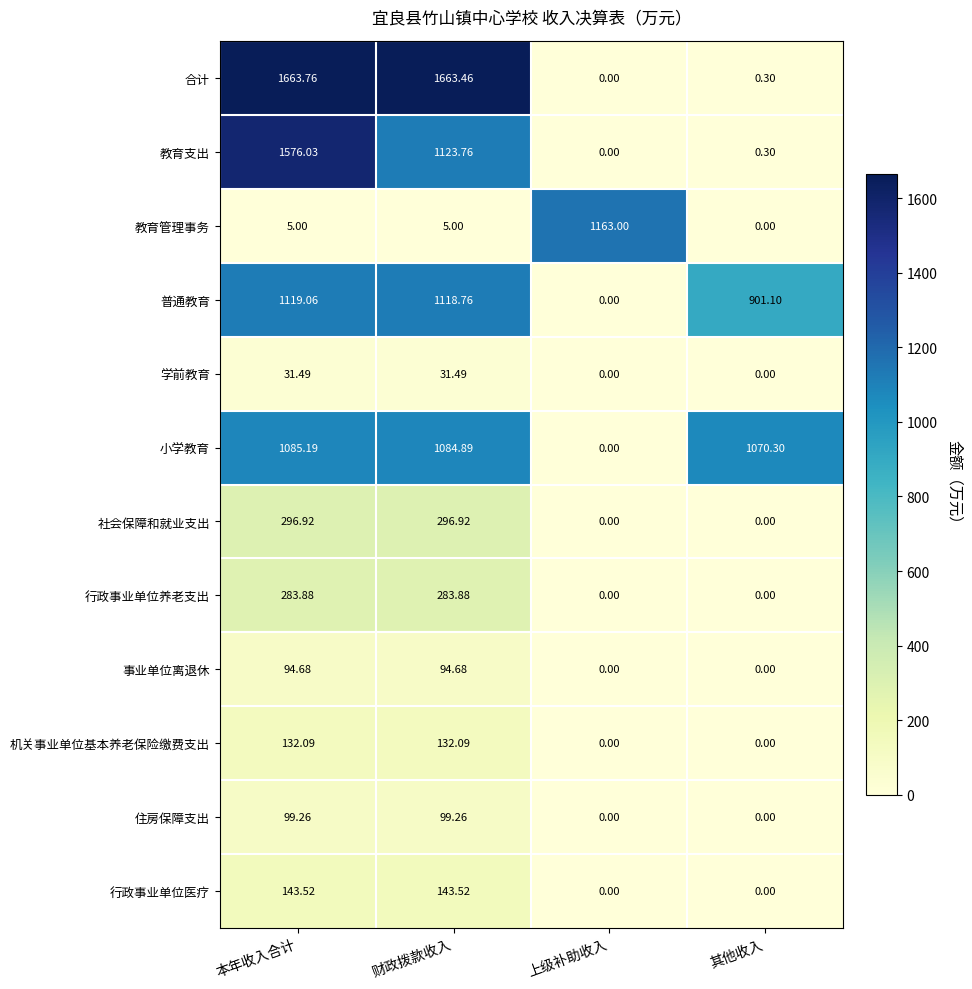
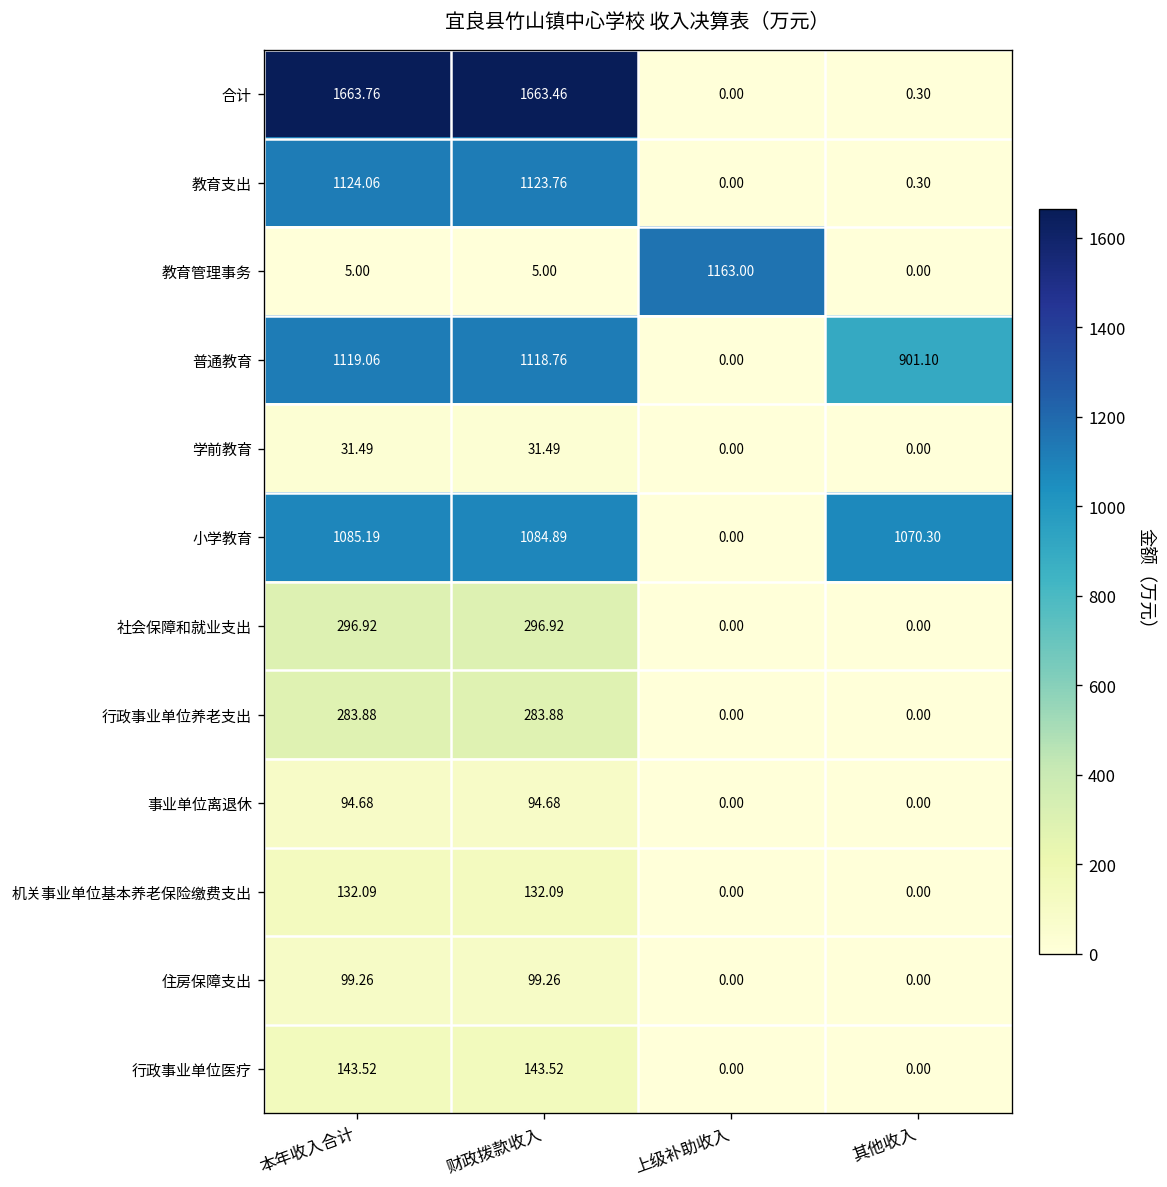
  {
    "合计": {
      "本年收入合计": 1663.76,
      "财政拨款收入": 1663.46,
      "上级补助收入": 0.00,
      "其他收入": 0.30
    },
    "教育支出": {
-     "本年收入合计": 1576.03,
+     "本年收入合计": 1124.06,
      "财政拨款收入": 1123.76,
      "上级补助收入": 0.00,
      "其他收入": 0.30
    },
    "教育管理事务": {
      "本年收入合计": 5.00,
      "财政拨款收入": 5.00,
      "上级补助收入": 1163.00,
      "其他收入": 0.00
    },
    "普通教育": {
      "本年收入合计": 1119.06,
      "财政拨款收入": 1118.76,
      "上级补助收入": 0.00,
      "其他收入": 901.10
    },
    "学前教育": {
      "本年收入合计": 31.49,
      "财政拨款收入": 31.49,
      "上级补助收入": 0.00,
      "其他收入": 0.00
    },
    "小学教育": {
      "本年收入合计": 1085.19,
      "财政拨款收入": 1084.89,
      "上级补助收入": 0.00,
      "其他收入": 1070.30
    },
    "社会保障和就业支出": {
      "本年收入合计": 296.92,
      "财政拨款收入": 296.92,
      "上级补助收入": 0.00,
      "其他收入": 0.00
    },
    "行政事业单位养老支出": {
      "本年收入合计": 283.88,
      "财政拨款收入": 283.88,
      "上级补助收入": 0.00,
      "其他收入": 0.00
    },
    "事业单位离退休": {
      "本年收入合计": 94.68,
      "财政拨款收入": 94.68,
      "上级补助收入": 0.00,
      "其他收入": 0.00
    },
    "机关事业单位基本养老保险缴费支出": {
      "本年收入合计": 132.09,
      "财政拨款收入": 132.09,
      "上级补助收入": 0.00,
      "其他收入": 0.00
    },
    "住房保障支出": {
      "本年收入合计": 99.26,
      "财政拨款收入": 99.26,
      "上级补助收入": 0.00,
      "其他收入": 0.00
    },
    "行政事业单位医疗": {
      "本年收入合计": 143.52,
      "财政拨款收入": 143.52,
      "上级补助收入": 0.00,
      "其他收入": 0.00
    }
  }
